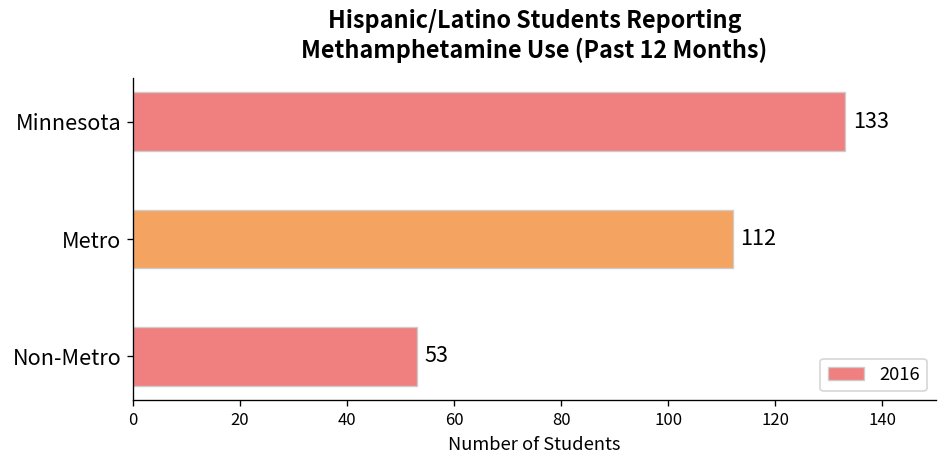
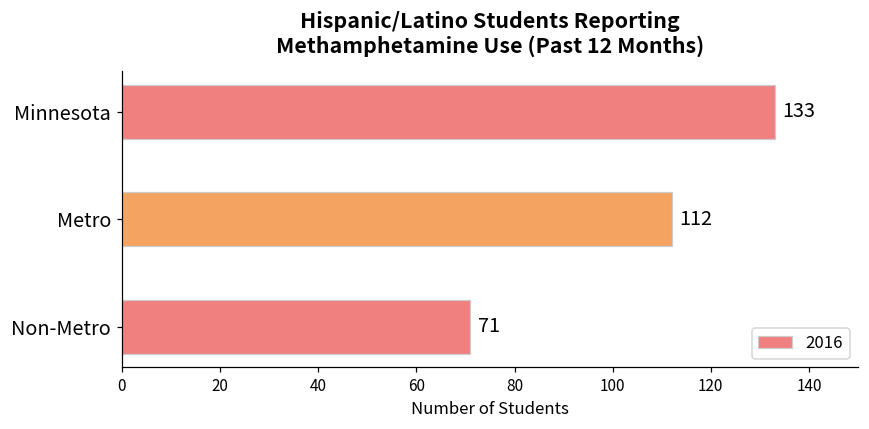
  {
    "Minnesota": 133,
    "Metro": 112,
-   "Non-Metro": 53
+   "Non-Metro": 71
  }
